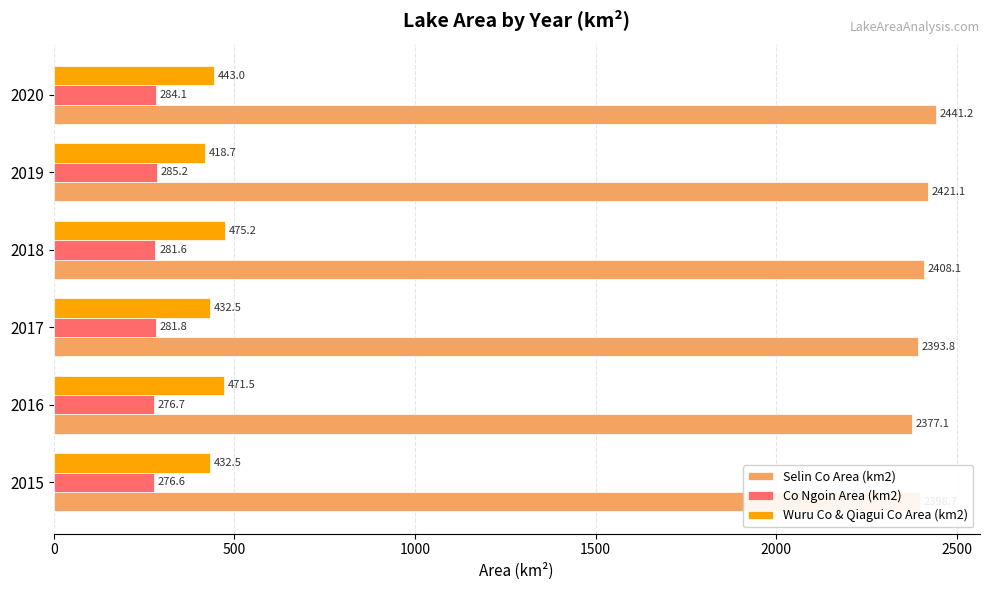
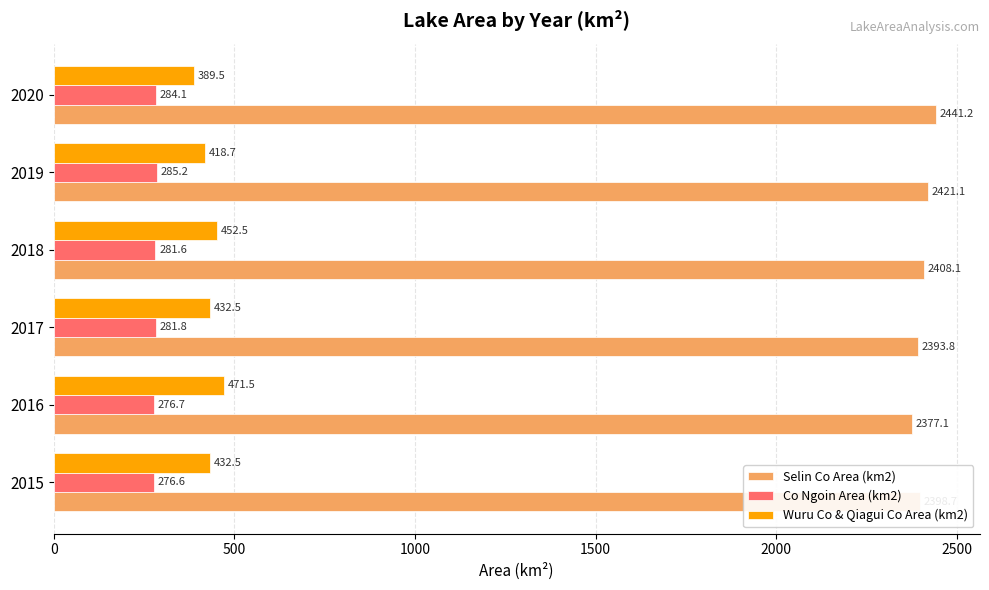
  {
    "Wuru Co & Qiagui Co Area (km2)": {
-     "2020": 443.0,
+     "2020": 389.5,
      "2019": 418.7,
-     "2018": 475.2,
+     "2018": 452.5,
      "2017": 432.5,
      "2016": 471.5,
      "2015": 432.5
    }
  }
